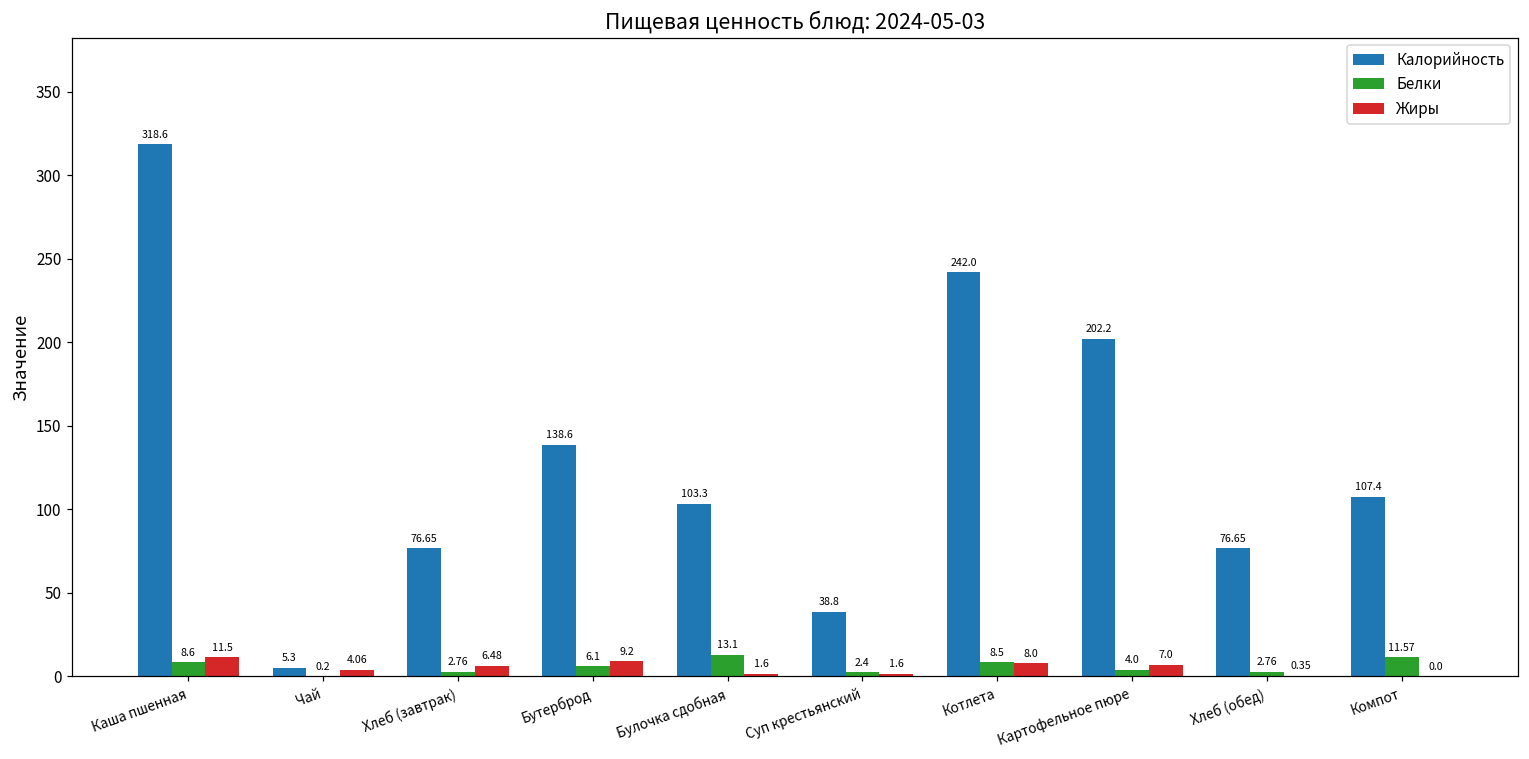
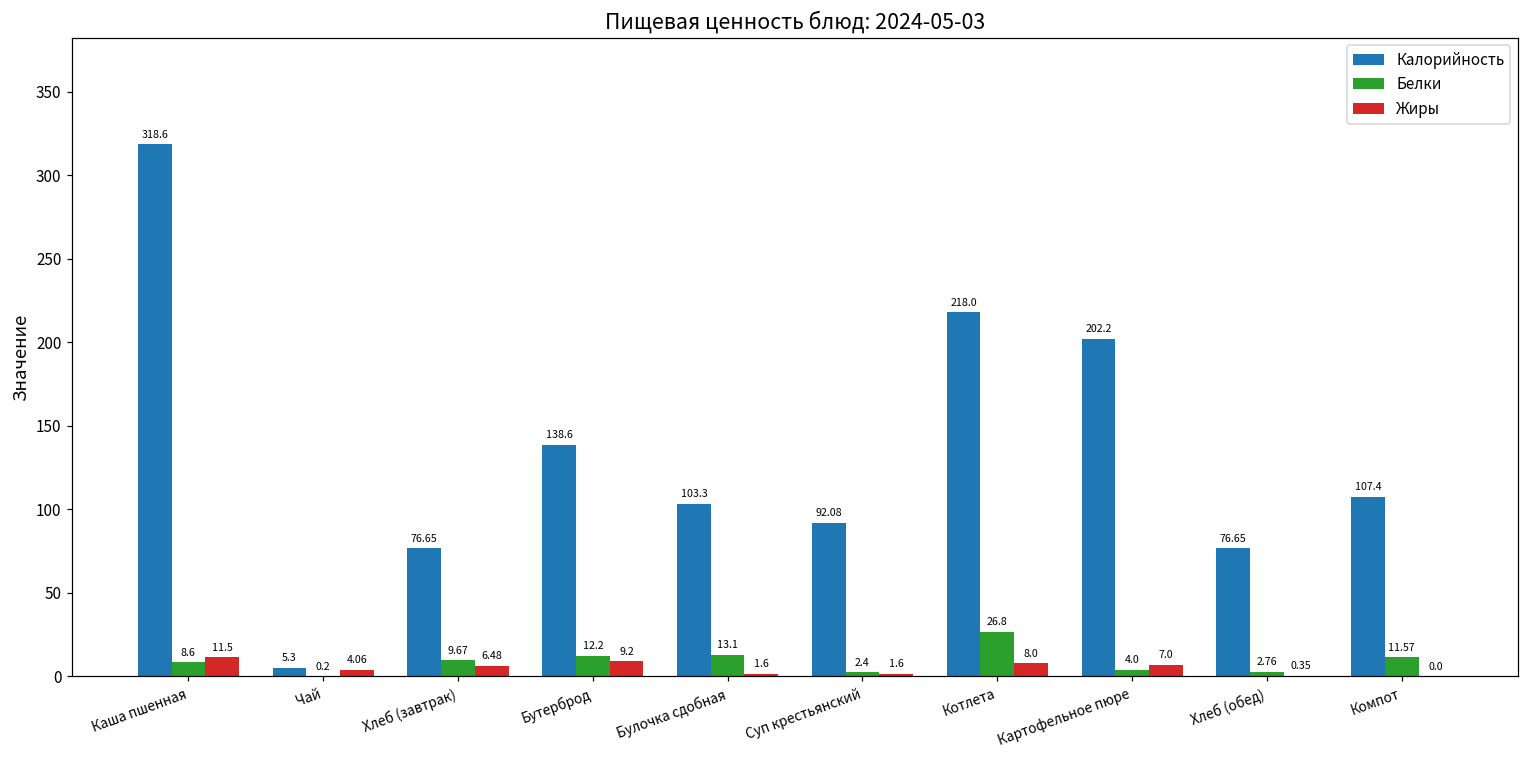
  {
    "Калорийность": {
      "Каша пшенная": 318.6,
      "Чай": 5.3,
      "Хлеб (завтрак)": 76.65,
      "Бутерброд": 138.6,
      "Булочка сдобная": 103.3,
-     "Суп крестьянский": 38.8,
-     "Котлета": 242.0,
+     "Суп крестьянский": 92.08,
+     "Котлета": 218.0,
      "Картофельное пюре": 202.2,
      "Хлеб (обед)": 76.65,
      "Компот": 107.4
    },
    "Белки": {
      "Каша пшенная": 8.6,
      "Чай": 0.2,
-     "Хлеб (завтрак)": 2.76,
-     "Бутерброд": 6.1,
+     "Хлеб (завтрак)": 9.67,
+     "Бутерброд": 12.2,
      "Булочка сдобная": 13.1,
      "Суп крестьянский": 2.4,
-     "Котлета": 8.5,
+     "Котлета": 26.8,
      "Картофельное пюре": 4.0,
      "Хлеб (обед)": 2.76,
      "Компот": 11.57
    },
    "Жиры": {
      "Каша пшенная": 11.5,
      "Чай": 4.06,
      "Хлеб (завтрак)": 6.48,
      "Бутерброд": 9.2,
      "Булочка сдобная": 1.6,
      "Суп крестьянский": 1.6,
      "Котлета": 8.0,
      "Картофельное пюре": 7.0,
      "Хлеб (обед)": 0.35,
      "Компот": 0.0
    }
  }
